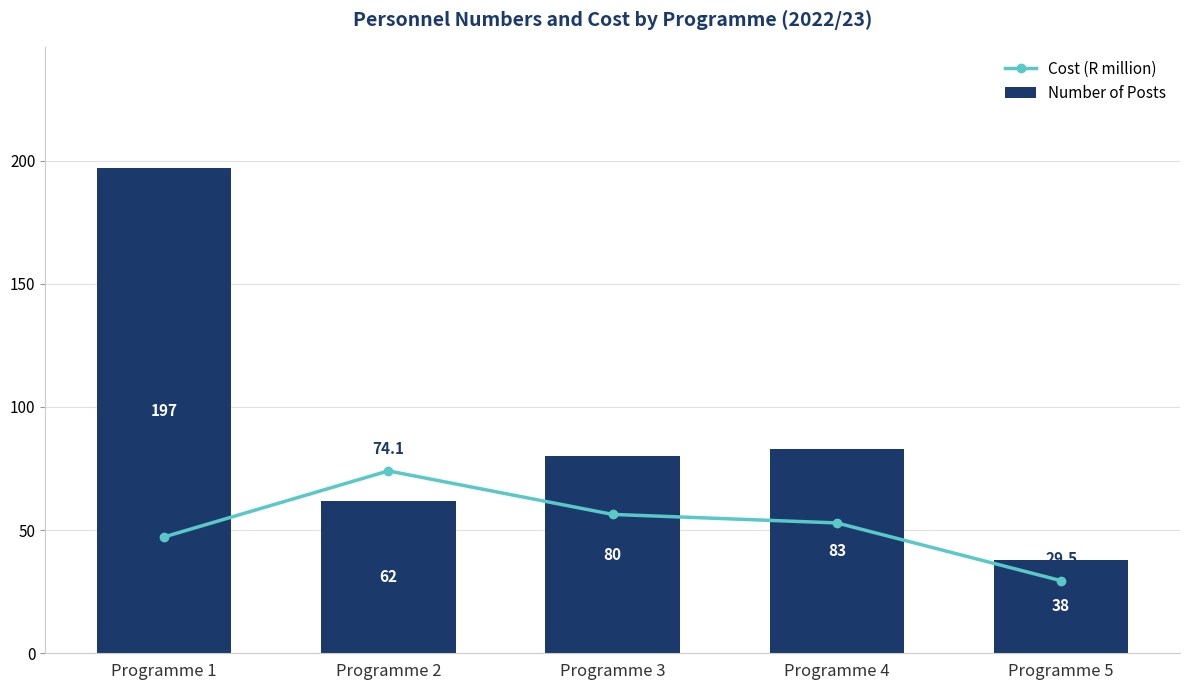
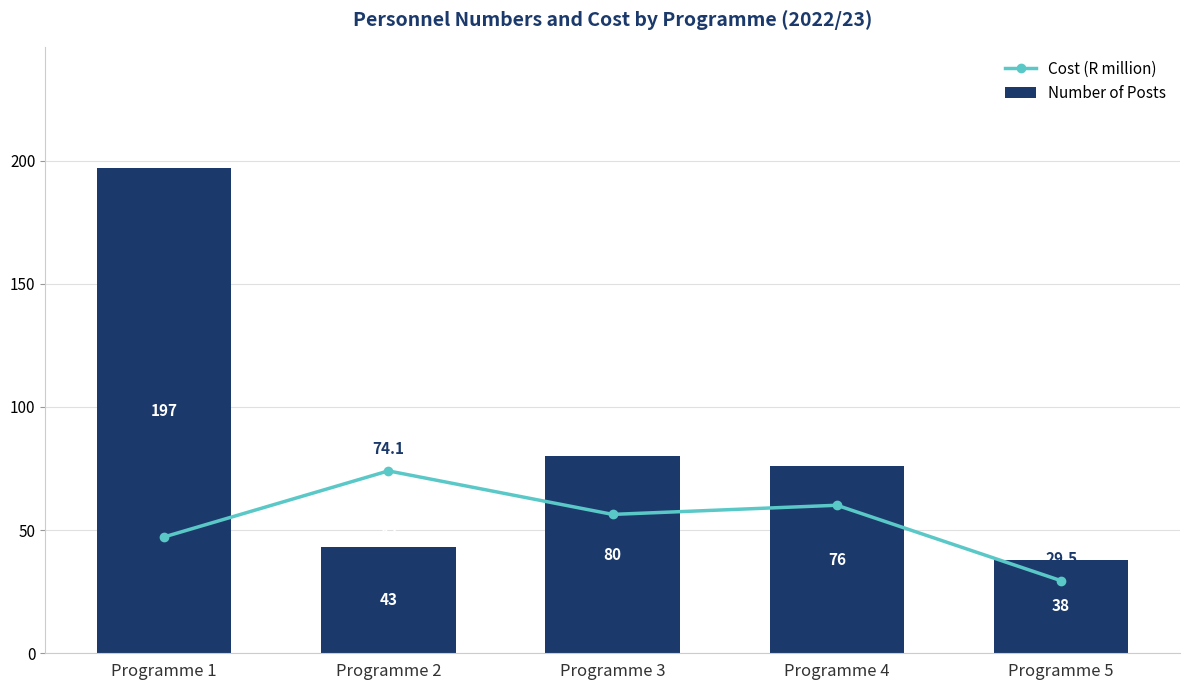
  {
    "Cost (R million)": {
      "Programme 1": 47,
      "Programme 3": 56,
-     "Programme 4": 53
+     "Programme 4": 60
    },
    "Number of Posts": {
      "Programme 1": 197,
-     "Programme 2": 62,
+     "Programme 2": 43,
      "Programme 3": 80,
-     "Programme 4": 83,
+     "Programme 4": 76,
      "Programme 5": 38
    }
  }
